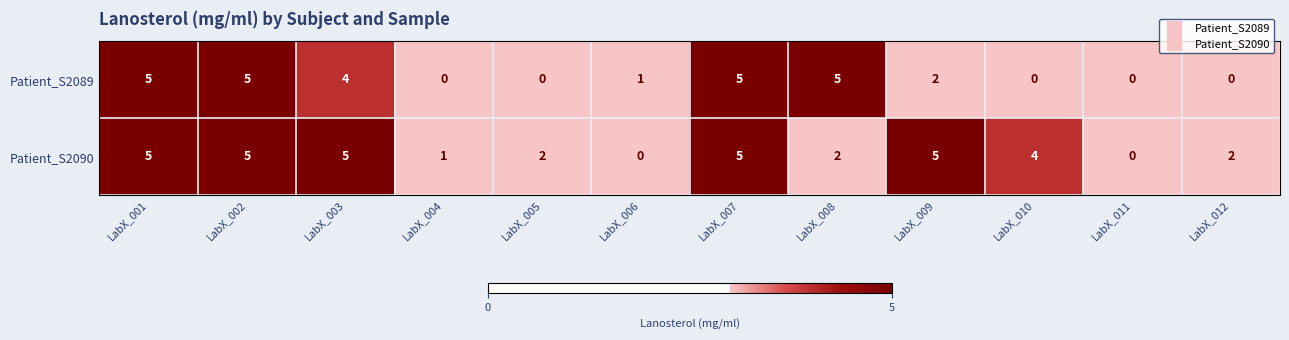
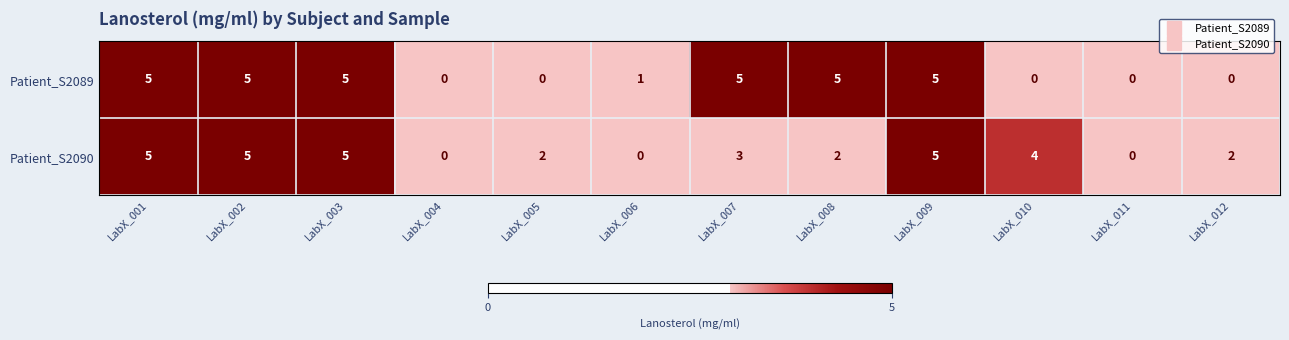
  {
    "Patient_S2089": {
      "LabX_001": 5,
      "LabX_002": 5,
-     "LabX_003": 4,
+     "LabX_003": 5,
      "LabX_004": 0,
      "LabX_005": 0,
      "LabX_006": 1,
      "LabX_007": 5,
      "LabX_008": 5,
-     "LabX_009": 2,
+     "LabX_009": 5,
      "LabX_010": 0,
      "LabX_011": 0,
      "LabX_012": 0
    },
    "Patient_S2090": {
      "LabX_001": 5,
      "LabX_002": 5,
      "LabX_003": 5,
-     "LabX_004": 1,
+     "LabX_004": 0,
      "LabX_005": 2,
      "LabX_006": 0,
-     "LabX_007": 5,
+     "LabX_007": 3,
      "LabX_008": 2,
      "LabX_009": 5,
      "LabX_010": 4,
      "LabX_011": 0,
      "LabX_012": 2
    }
  }
